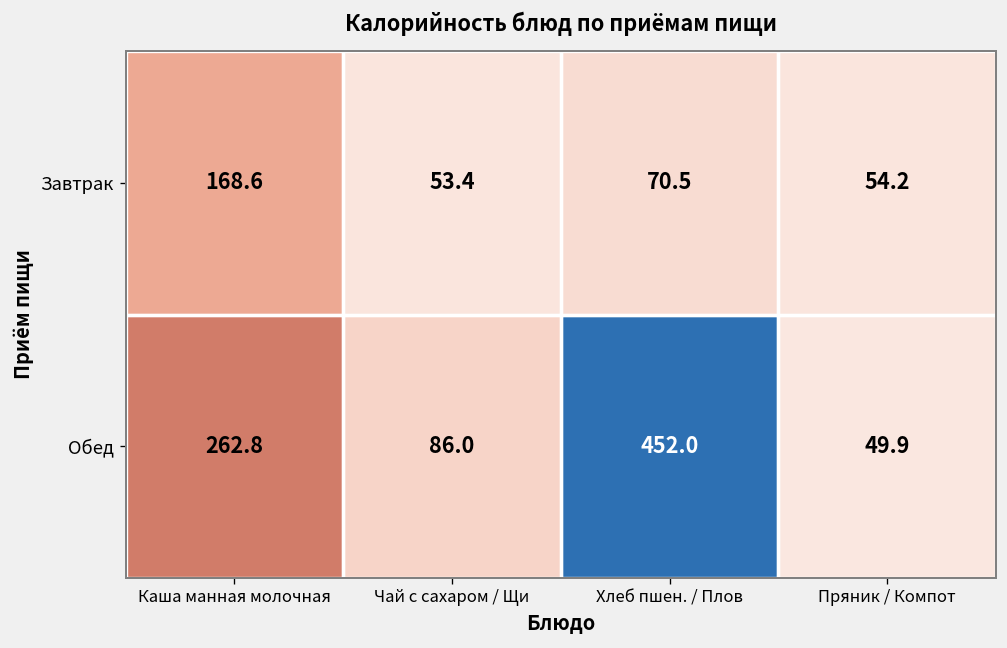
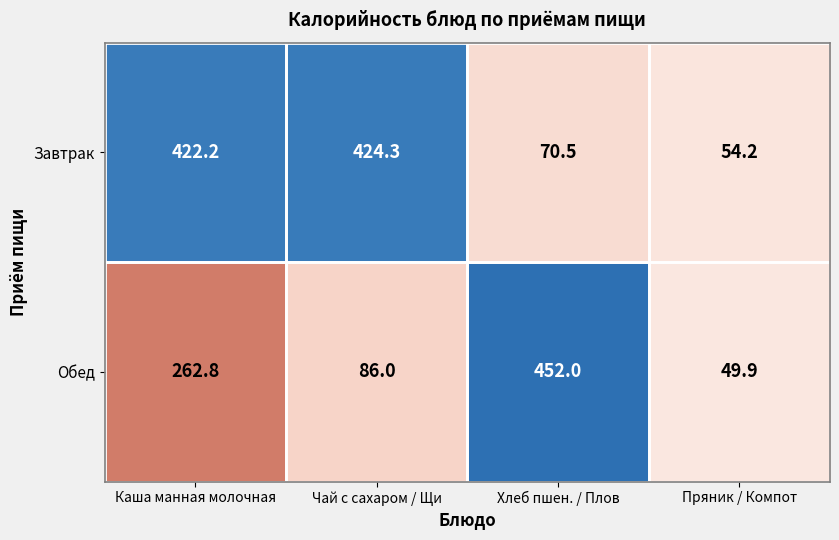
  {
    "Завтрак": {
-     "Каша манная молочная": 168.6,
-     "Чай с сахаром / Щи": 53.4,
+     "Каша манная молочная": 422.2,
+     "Чай с сахаром / Щи": 424.3,
      "Хлеб пшен. / Плов": 70.5,
      "Пряник / Компот": 54.2
    },
    "Обед": {
      "Каша манная молочная": 262.8,
      "Чай с сахаром / Щи": 86.0,
      "Хлеб пшен. / Плов": 452.0,
      "Пряник / Компот": 49.9
    }
  }
